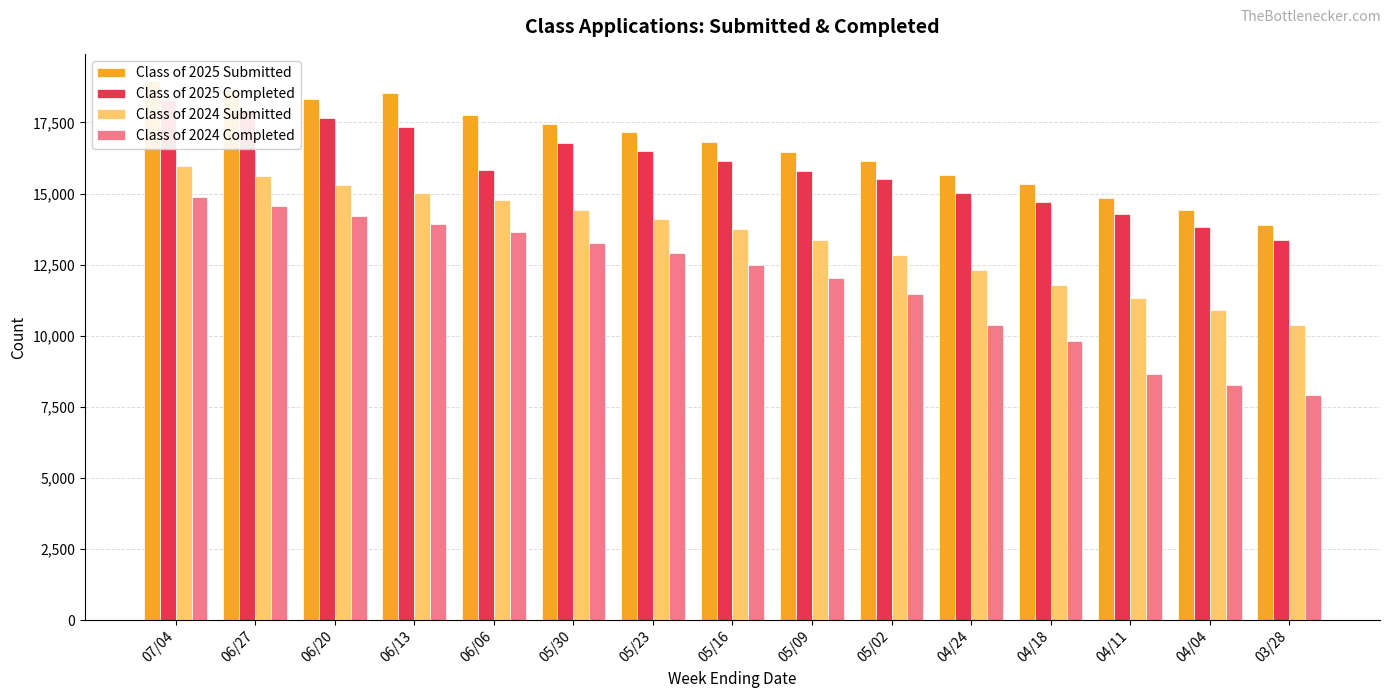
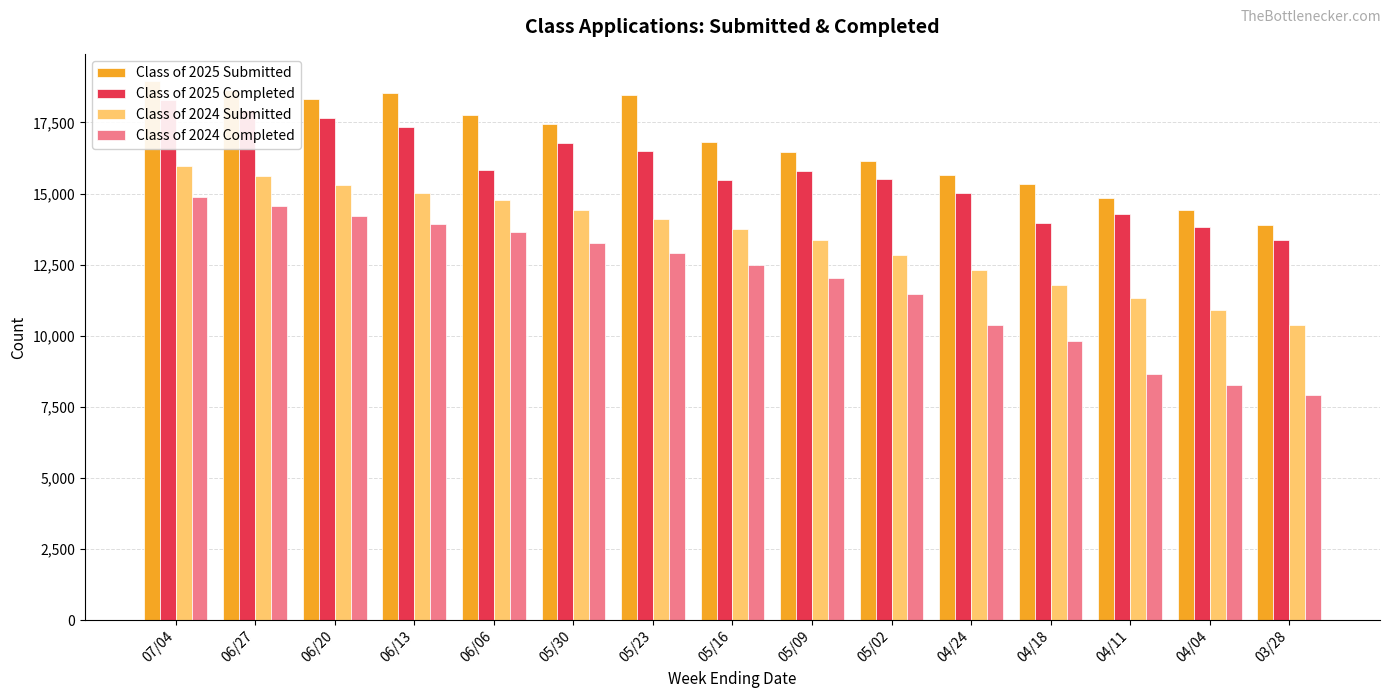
  {
    "Class of 2025 Submitted": {
      "06/20": "18,300",
      "06/13": "18,500",
      "06/06": "17,800",
      "05/30": "17,500",
-     "05/23": "17,200",
+     "05/23": "18,500",
      "05/16": "16,800",
      "05/09": "16,500",
      "05/02": "16,200",
      "04/24": "15,600",
      "04/18": "15,300",
      "04/11": "14,900",
      "04/04": "14,400",
      "03/28": "13,900"
    },
    "Class of 2025 Completed": {
      "06/20": "17,600",
      "06/13": "17,300",
      "06/06": "15,800",
      "05/30": "16,800",
      "05/23": "16,500",
-     "05/16": "16,100",
+     "05/16": "15,500",
      "05/09": "15,800",
      "05/02": "15,500",
      "04/24": "15,000",
-     "04/18": "14,700",
+     "04/18": "14,000",
      "04/11": "14,300",
      "04/04": "13,800",
      "03/28": "13,400"
    },
    "Class of 2024 Submitted": {
      "07/04": "16,000",
      "06/27": "15,600",
      "06/20": "15,300",
      "06/13": "15,000",
      "06/06": "14,800",
      "05/30": "14,400",
      "05/23": "14,100",
      "05/16": "13,800",
      "05/09": "13,400",
      "05/02": "12,800",
      "04/24": "12,300",
      "04/18": "11,800",
      "04/11": "11,300",
      "04/04": "10,900",
      "03/28": "10,400"
    },
    "Class of 2024 Completed": {
      "07/04": "14,900",
      "06/27": "14,500",
      "06/20": "14,200",
      "06/13": "13,900",
      "06/06": "13,600",
      "05/30": "13,300",
      "05/23": "12,900",
      "05/16": "12,500",
      "05/09": "12,000",
      "05/02": "11,500",
      "04/24": "10,400",
      "04/18": "9,800",
      "04/11": "8,600",
      "04/04": "8,300",
      "03/28": "7,900"
    }
  }
